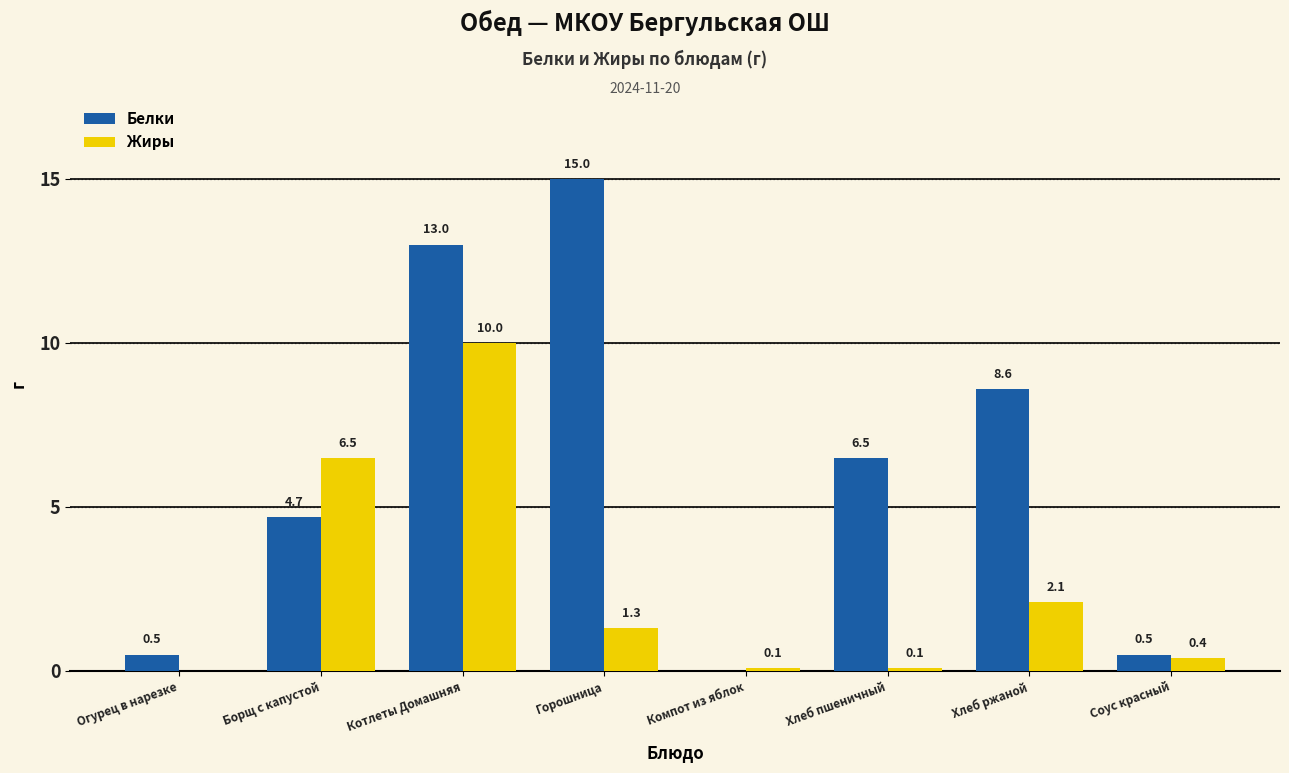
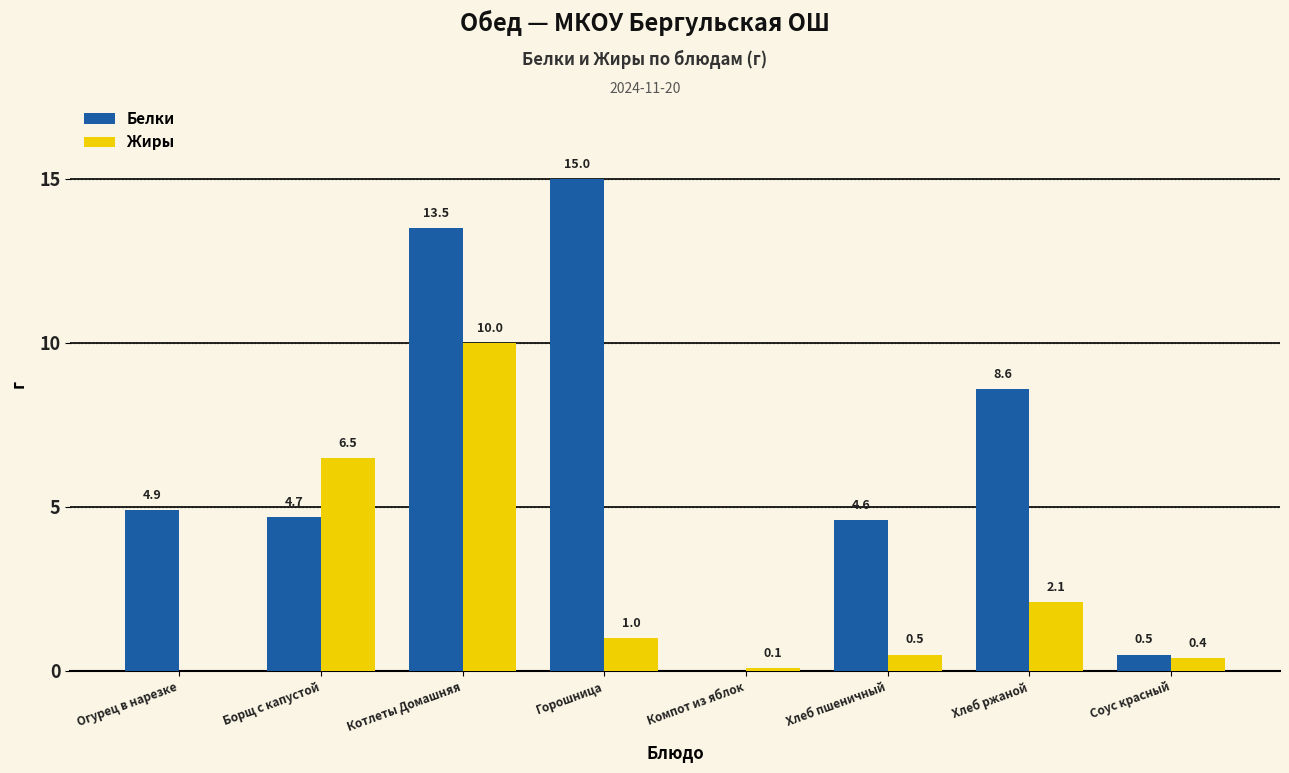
  {
    "Белки": {
-     "Огурец в нарезке": 0.5,
+     "Огурец в нарезке": 4.9,
      "Борщ с капустой": 4.7,
-     "Котлеты Домашняя": 13.0,
+     "Котлеты Домашняя": 13.5,
      "Горошница": 15.0,
-     "Хлеб пшеничный": 6.5,
+     "Хлеб пшеничный": 4.6,
      "Хлеб ржаной": 8.6,
      "Соус красный": 0.5
    },
    "Жиры": {
      "Борщ с капустой": 6.5,
      "Котлеты Домашняя": 10.0,
-     "Горошница": 1.3,
+     "Горошница": 1.0,
      "Компот из яблок": 0.1,
-     "Хлеб пшеничный": 0.1,
+     "Хлеб пшеничный": 0.5,
      "Хлеб ржаной": 2.1,
      "Соус красный": 0.4
    }
  }
